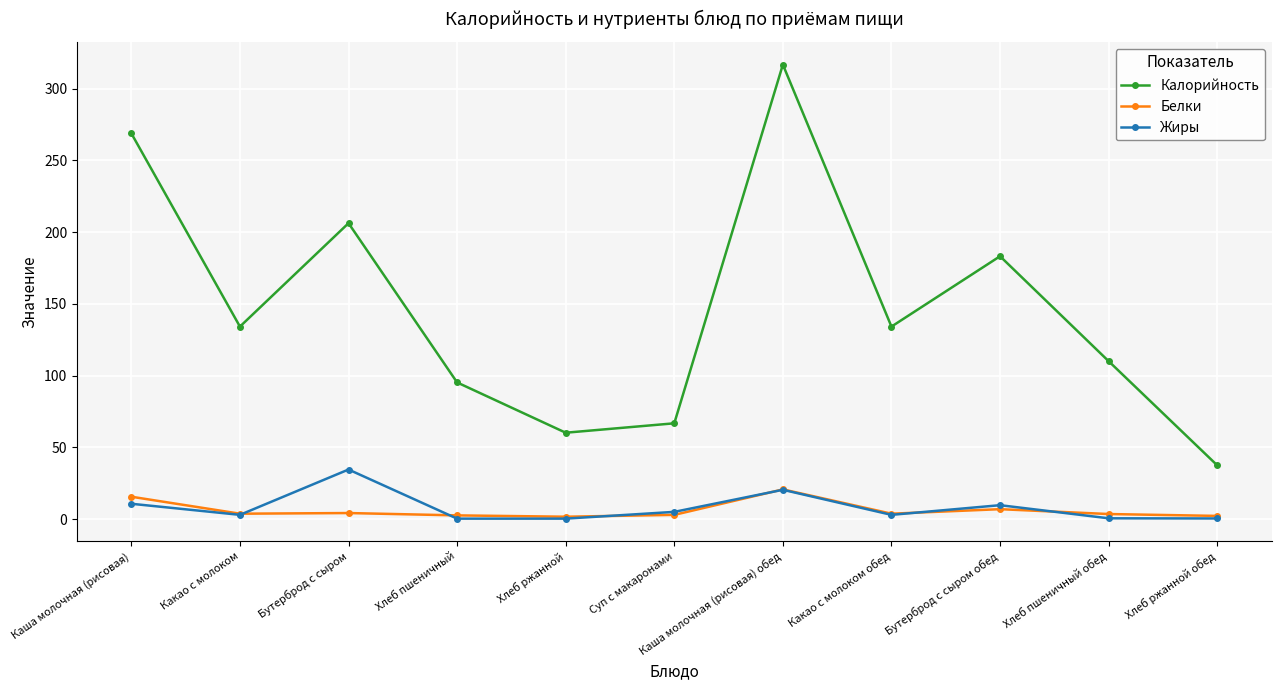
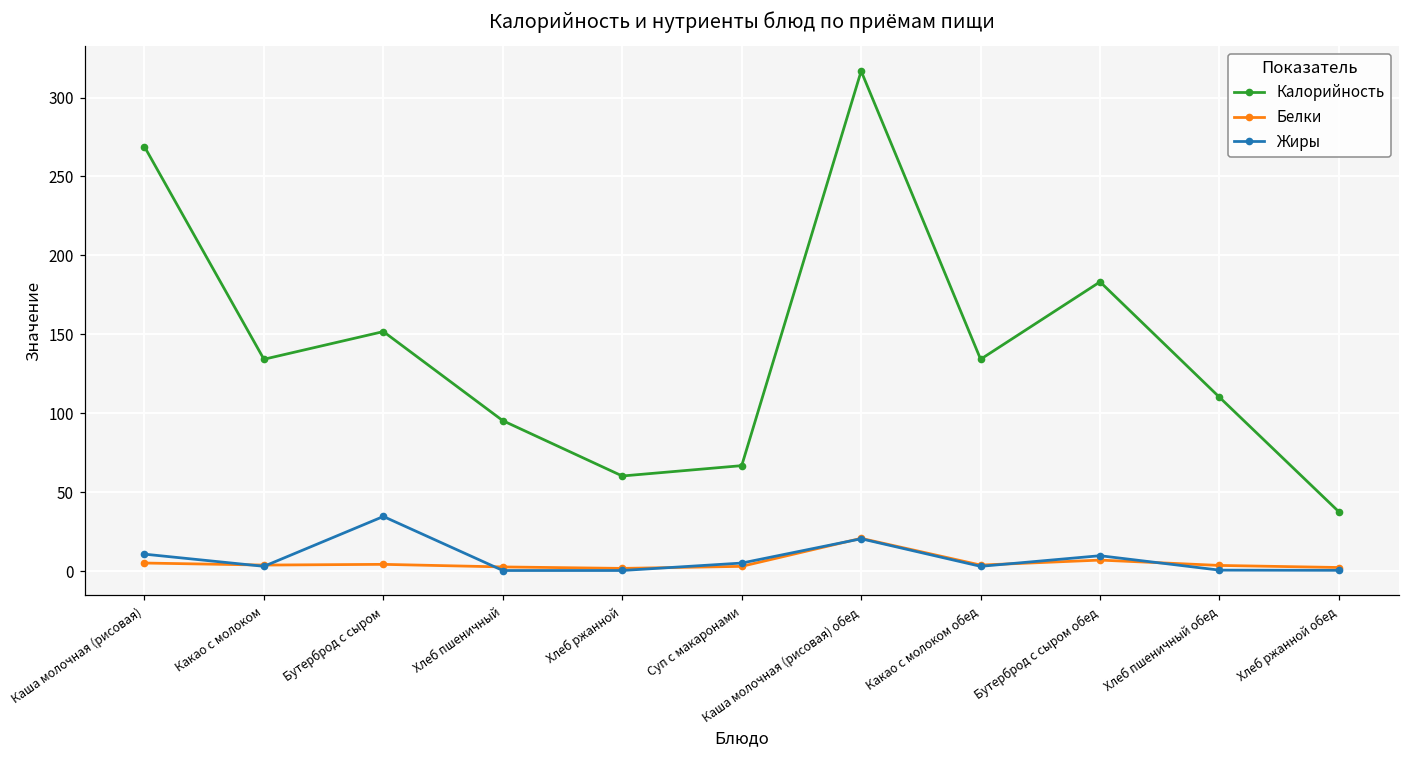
  {
    "Калорийность": {
      "Каша молочная (рисовая)": 269,
      "Какао с молоком": 134,
-     "Бутерброд с сыром": 206,
+     "Бутерброд с сыром": 152,
      "Хлеб пшеничный": 95,
      "Хлеб ржанной": 60,
      "Суп с макаронами": 67,
      "Каша молочная (рисовая) обед": 317,
      "Какао с молоком обед": 134,
      "Бутерброд с сыром обед": 183,
      "Хлеб пшеничный обед": 110,
      "Хлеб ржанной обед": 38
    },
    "Белки": {
-     "Каша молочная (рисовая)": 16,
+     "Каша молочная (рисовая)": 5,
      "Бутерброд с сыром": 4,
      "Хлеб пшеничный": 3,
      "Суп с макаронами": 3,
      "Бутерброд с сыром обед": 7,
      "Хлеб пшеничный обед": 4,
      "Хлеб ржанной обед": 2
    },
    "Жиры": {
      "Каша молочная (рисовая)": 11,
      "Бутерброд с сыром": 35,
      "Хлеб пшеничный": 0,
      "Суп с макаронами": 5,
      "Бутерброд с сыром обед": 10,
      "Хлеб пшеничный обед": 1,
      "Хлеб ржанной обед": 0
    }
  }
